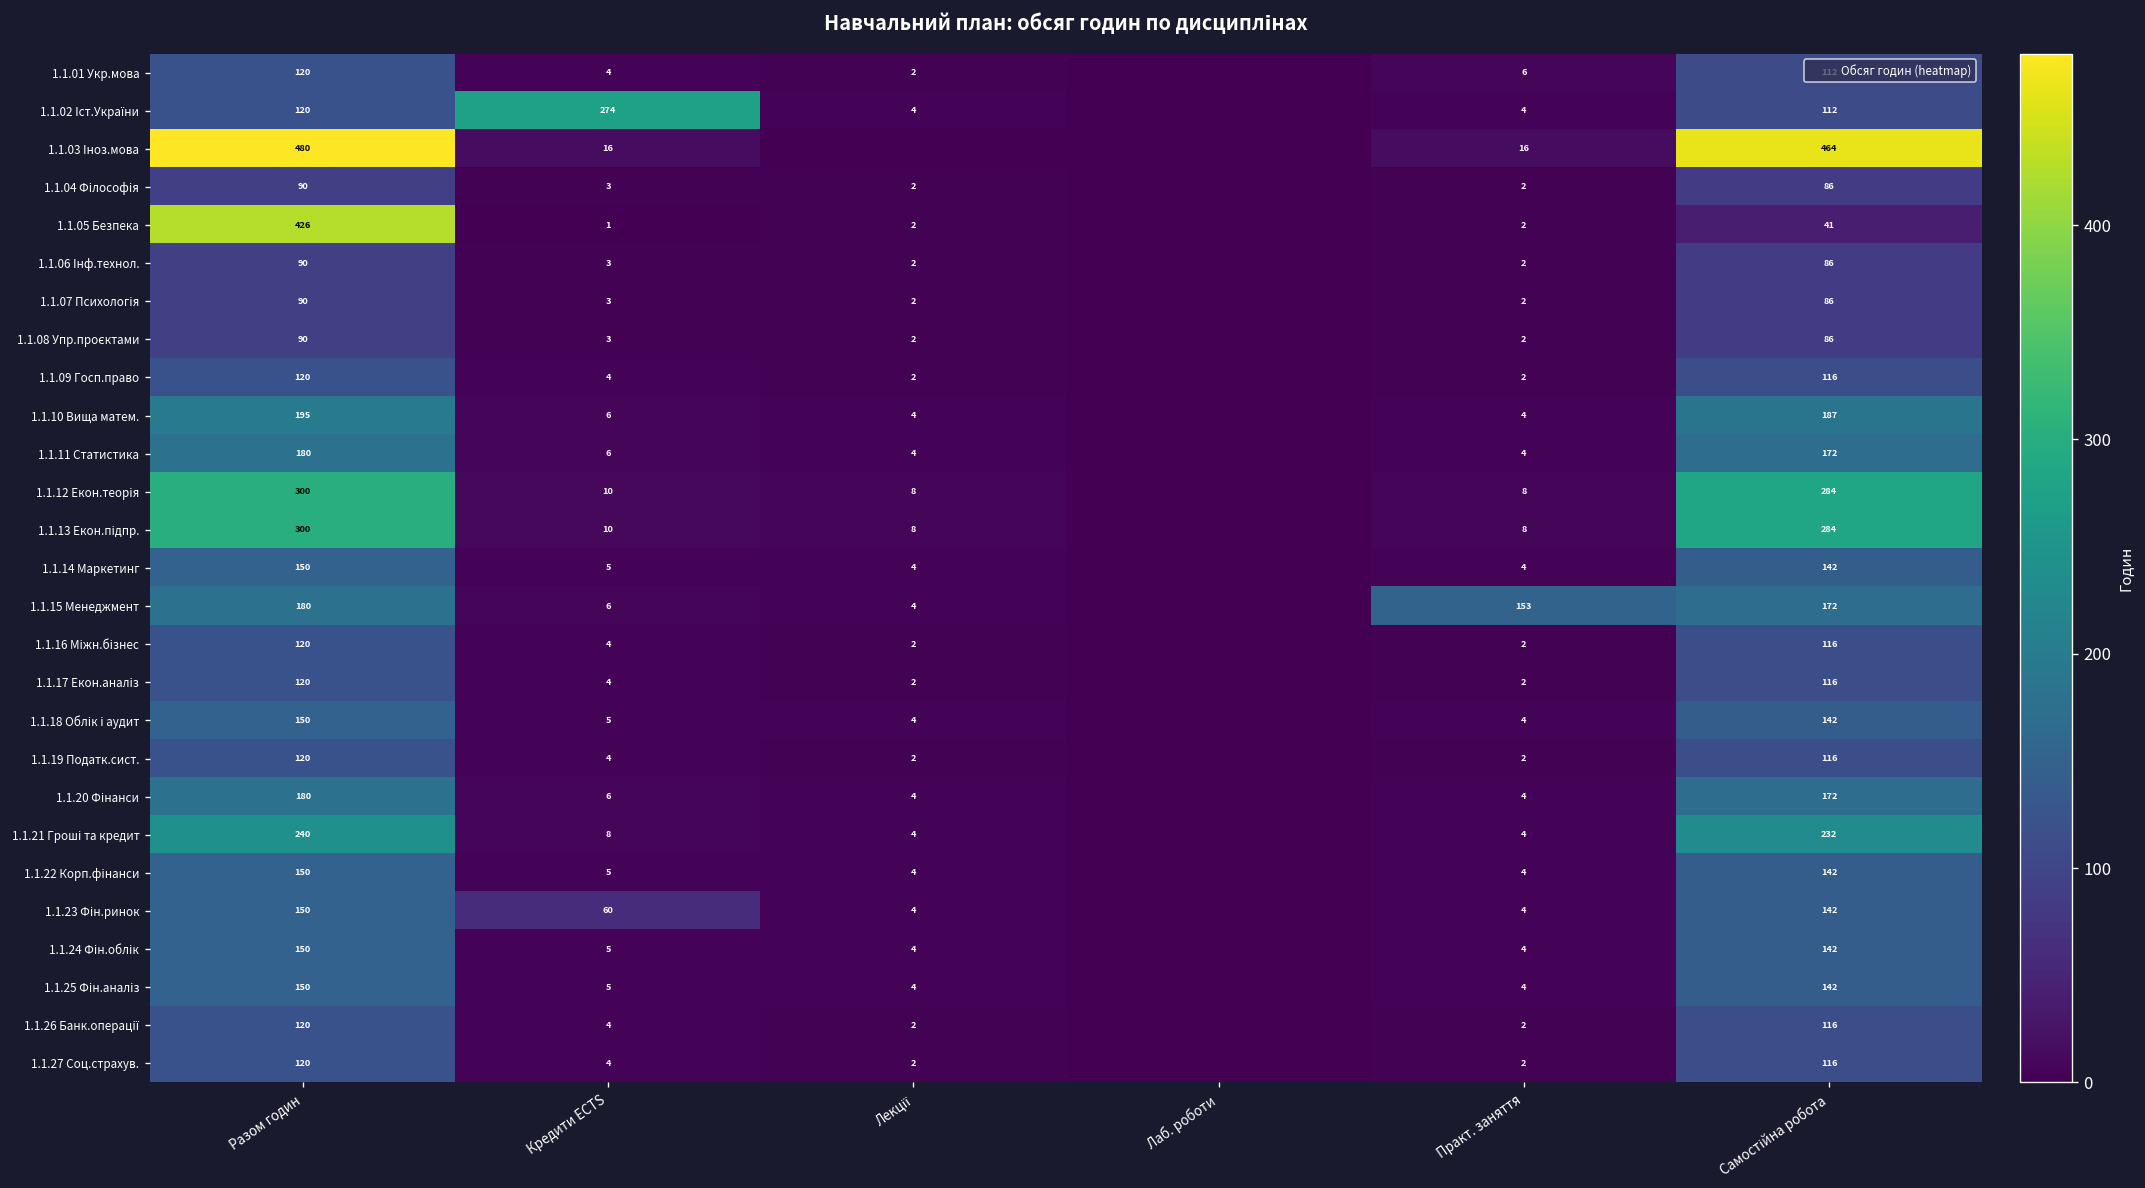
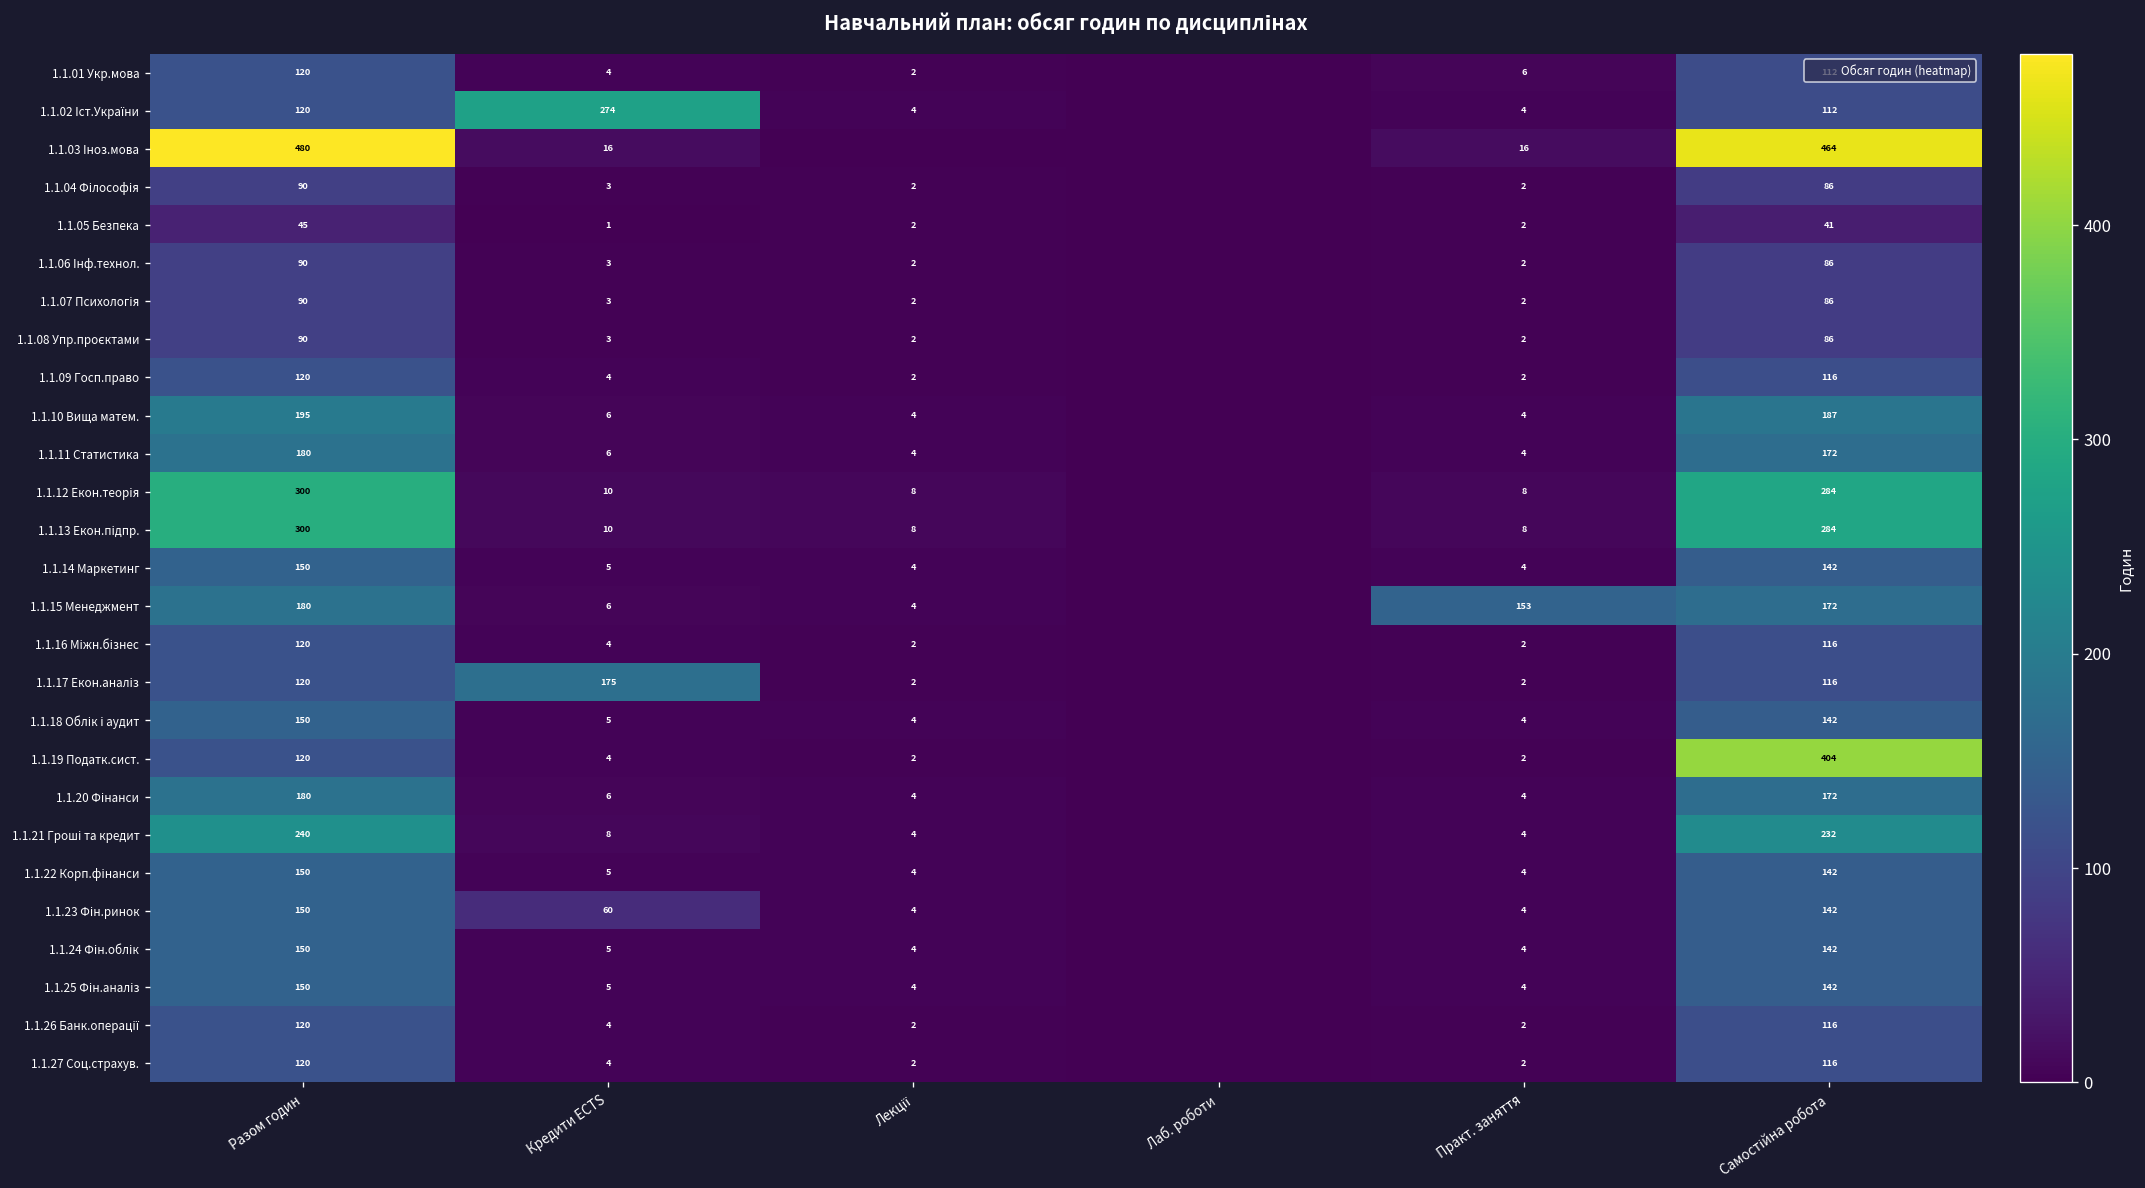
  {
    "1.1.01 Укр.мова": {
      "Разом годин": 120,
      "Кредити ECTS": 4,
      "Лекції": 2,
      "Практ. заняття": 6
    },
    "1.1.02 Іст.України": {
      "Разом годин": 120,
      "Кредити ECTS": 274,
      "Лекції": 4,
      "Практ. заняття": 4,
      "Самостійна робота": 112
    },
    "1.1.03 Іноз.мова": {
      "Разом годин": 480,
      "Кредити ECTS": 16,
      "Практ. заняття": 16,
      "Самостійна робота": 464
    },
    "1.1.04 Філософія": {
      "Разом годин": 90,
      "Кредити ECTS": 3,
      "Лекції": 2,
      "Практ. заняття": 2,
      "Самостійна робота": 86
    },
    "1.1.05 Безпека": {
-     "Разом годин": 426,
+     "Разом годин": 45,
      "Кредити ECTS": 1,
      "Лекції": 2,
      "Практ. заняття": 2,
      "Самостійна робота": 41
    },
    "1.1.06 Інф.технол.": {
      "Разом годин": 90,
      "Кредити ECTS": 3,
      "Лекції": 2,
      "Практ. заняття": 2,
      "Самостійна робота": 86
    },
    "1.1.07 Психологія": {
      "Разом годин": 90,
      "Кредити ECTS": 3,
      "Лекції": 2,
      "Практ. заняття": 2,
      "Самостійна робота": 86
    },
    "1.1.08 Упр.проєктами": {
      "Разом годин": 90,
      "Кредити ECTS": 3,
      "Лекції": 2,
      "Практ. заняття": 2,
      "Самостійна робота": 86
    },
    "1.1.09 Госп.право": {
      "Разом годин": 120,
      "Кредити ECTS": 4,
      "Лекції": 2,
      "Практ. заняття": 2,
      "Самостійна робота": 116
    },
    "1.1.10 Вища матем.": {
      "Разом годин": 195,
      "Кредити ECTS": 6,
      "Лекції": 4,
      "Практ. заняття": 4,
      "Самостійна робота": 187
    },
    "1.1.11 Статистика": {
      "Разом годин": 180,
      "Кредити ECTS": 6,
      "Лекції": 4,
      "Практ. заняття": 4,
      "Самостійна робота": 172
    },
    "1.1.12 Екон.теорія": {
      "Разом годин": 300,
      "Кредити ECTS": 10,
      "Лекції": 8,
      "Практ. заняття": 8,
      "Самостійна робота": 284
    },
    "1.1.13 Екон.підпр.": {
      "Разом годин": 300,
      "Кредити ECTS": 10,
      "Лекції": 8,
      "Практ. заняття": 8,
      "Самостійна робота": 284
    },
    "1.1.14 Маркетинг": {
      "Разом годин": 150,
      "Кредити ECTS": 5,
      "Лекції": 4,
      "Практ. заняття": 4,
      "Самостійна робота": 142
    },
    "1.1.15 Менеджмент": {
      "Разом годин": 180,
      "Кредити ECTS": 6,
      "Лекції": 4,
      "Практ. заняття": 153,
      "Самостійна робота": 172
    },
    "1.1.16 Міжн.бізнес": {
      "Разом годин": 120,
      "Кредити ECTS": 4,
      "Лекції": 2,
      "Практ. заняття": 2,
      "Самостійна робота": 116
    },
    "1.1.17 Екон.аналіз": {
      "Разом годин": 120,
-     "Кредити ECTS": 4,
+     "Кредити ECTS": 175,
      "Лекції": 2,
      "Практ. заняття": 2,
      "Самостійна робота": 116
    },
    "1.1.18 Облік і аудит": {
      "Разом годин": 150,
      "Кредити ECTS": 5,
      "Лекції": 4,
      "Практ. заняття": 4,
      "Самостійна робота": 142
    },
    "1.1.19 Податк.сист.": {
      "Разом годин": 120,
      "Кредити ECTS": 4,
      "Лекції": 2,
      "Практ. заняття": 2,
-     "Самостійна робота": 116
+     "Самостійна робота": 404
    },
    "1.1.20 Фінанси": {
      "Разом годин": 180,
      "Кредити ECTS": 6,
      "Лекції": 4,
      "Практ. заняття": 4,
      "Самостійна робота": 172
    },
    "1.1.21 Гроші та кредит": {
      "Разом годин": 240,
      "Кредити ECTS": 8,
      "Лекції": 4,
      "Практ. заняття": 4,
      "Самостійна робота": 232
    },
    "1.1.22 Корп.фінанси": {
      "Разом годин": 150,
      "Кредити ECTS": 5,
      "Лекції": 4,
      "Практ. заняття": 4,
      "Самостійна робота": 142
    },
    "1.1.23 Фін.ринок": {
      "Разом годин": 150,
      "Кредити ECTS": 60,
      "Лекції": 4,
      "Практ. заняття": 4,
      "Самостійна робота": 142
    },
    "1.1.24 Фін.облік": {
      "Разом годин": 150,
      "Кредити ECTS": 5,
      "Лекції": 4,
      "Практ. заняття": 4,
      "Самостійна робота": 142
    },
    "1.1.25 Фін.аналіз": {
      "Разом годин": 150,
      "Кредити ECTS": 5,
      "Лекції": 4,
      "Практ. заняття": 4,
      "Самостійна робота": 142
    },
    "1.1.26 Банк.операції": {
      "Разом годин": 120,
      "Кредити ECTS": 4,
      "Лекції": 2,
      "Практ. заняття": 2,
      "Самостійна робота": 116
    },
    "1.1.27 Соц.страхув.": {
      "Разом годин": 120,
      "Кредити ECTS": 4,
      "Лекції": 2,
      "Практ. заняття": 2,
      "Самостійна робота": 116
    }
  }
